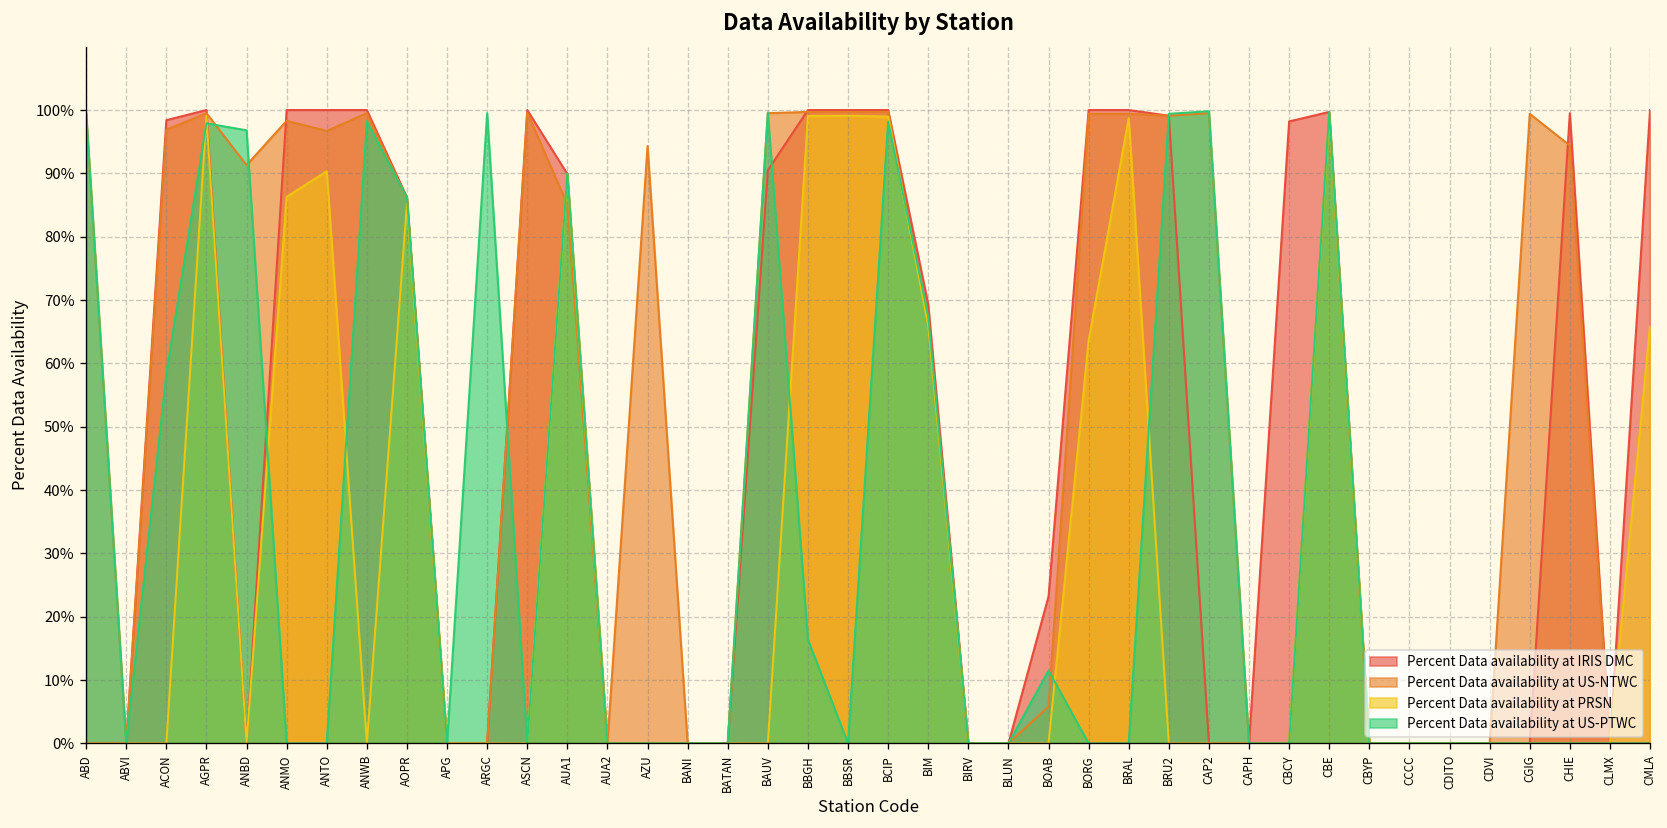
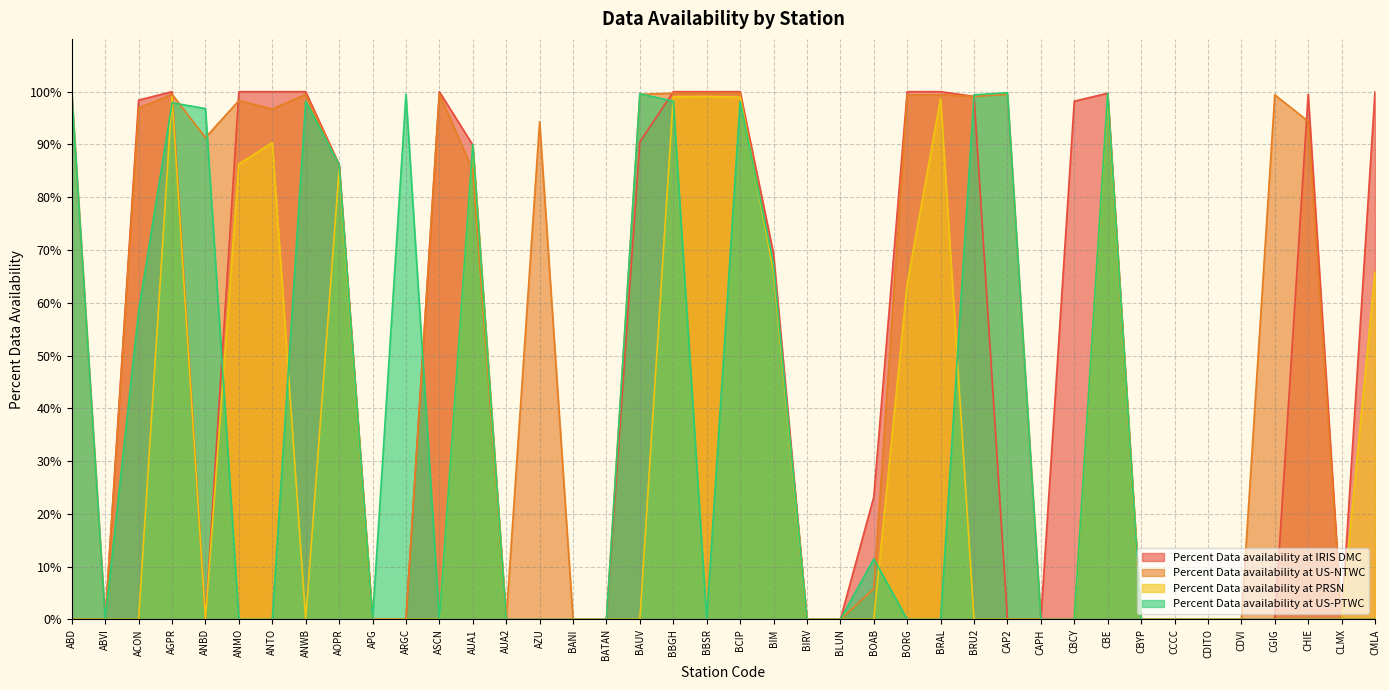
  {
    "Percent Data availability at PRSN": {
      "ACON": "0%",
      "ANMO": "86%",
      "ANTO": "90%",
      "ANWB": "0%",
      "AOPR": "85%",
      "BAUV": "0%",
      "BBGH": "99%",
      "BBSR": "99%",
      "BCIP": "99%",
      "BOAB": "0%",
      "BORG": "64%",
      "BRAL": "99%",
      "BRU2": "0%",
      "CMLA": "66%"
    },
    "Percent Data availability at US-PTWC": {
      "ACON": "58%",
      "AGPR": "98%",
      "ANBD": "97%",
      "ANMO": "0%",
      "ANTO": "0%",
      "ANWB": "98%",
      "ARGC": "100%",
-     "BBGH": "16%",
+     "BBGH": "98%",
      "BBSR": "0%",
      "BCIP": "98%",
      "BIM": "67%",
      "BOAB": "12%",
      "BORG": "0%",
      "BRAL": "0%"
    }
  }
